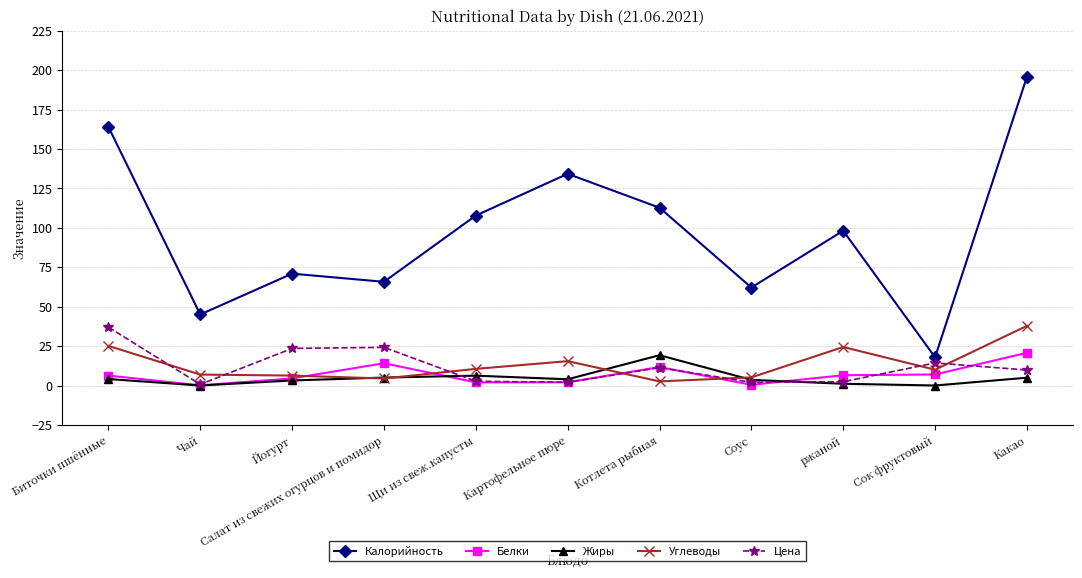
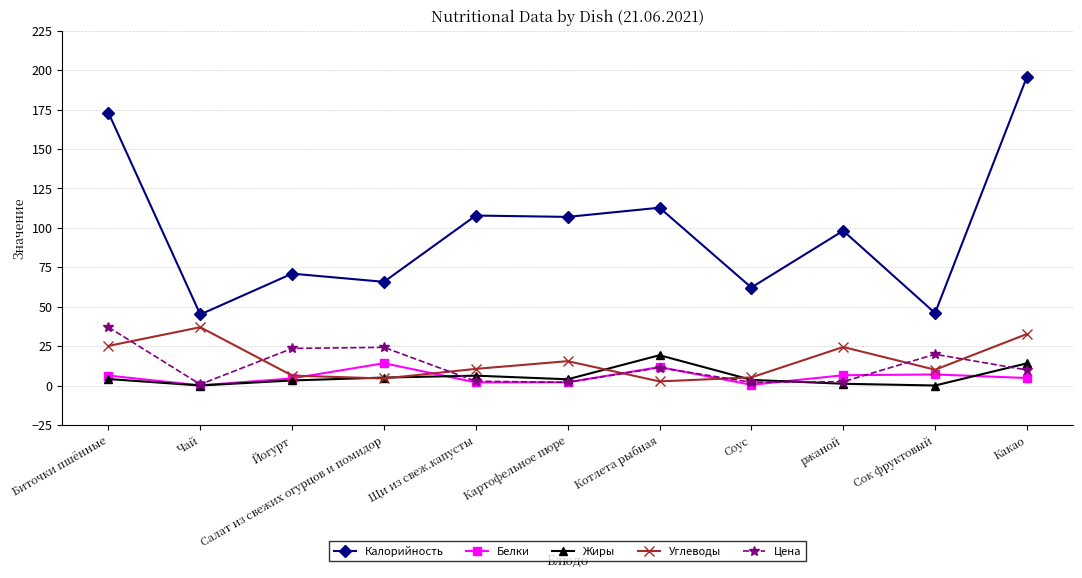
  {
    "Калорийность": {
-     "Биточки пшённые": 164,
+     "Биточки пшённые": 173,
      "Чай": 45,
      "Йогурт": 71,
      "Салат из свежих огурцов и помидор": 66,
      "Щи из свеж.капусты": 108,
-     "Картофельное пюре": 134,
+     "Картофельное пюре": 107,
      "Котлета рыбная": 113,
      "Соус": 62,
      "ржаной": 98,
-     "Сок фруктовый": 18,
+     "Сок фруктовый": 46,
      "Какао": 196
    },
    "Белки": {
      "Биточки пшённые": 6,
      "Салат из свежих огурцов и помидор": 14,
      "Соус": 1,
      "ржаной": 7,
      "Сок фруктовый": 7,
-     "Какао": 21
+     "Какао": 5
    },
    "Жиры": {
      "Биточки пшённые": 4,
      "Щи из свеж.капусты": 6,
      "Картофельное пюре": 4,
      "Котлета рыбная": 19,
      "Сок фруктовый": 0,
-     "Какао": 5
+     "Какао": 14
    },
    "Углеводы": {
      "Биточки пшённые": 25,
-     "Чай": 7,
+     "Чай": 37,
      "Йогурт": 6,
      "Щи из свеж.капусты": 11,
      "Картофельное пюре": 16,
      "Котлета рыбная": 3,
      "ржаной": 25,
      "Сок фруктовый": 10,
-     "Какао": 38
+     "Какао": 33
    },
    "Цена": {
      "Биточки пшённые": 37,
      "Йогурт": 24,
      "Салат из свежих огурцов и помидор": 24,
-     "Сок фруктовый": 14,
+     "Сок фруктовый": 20,
      "Какао": 10
    }
  }
